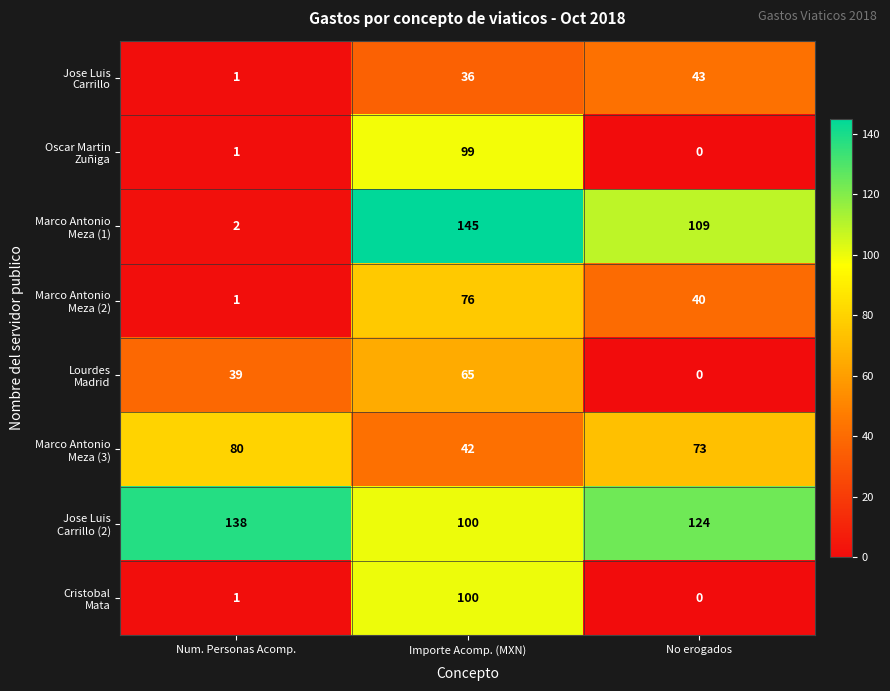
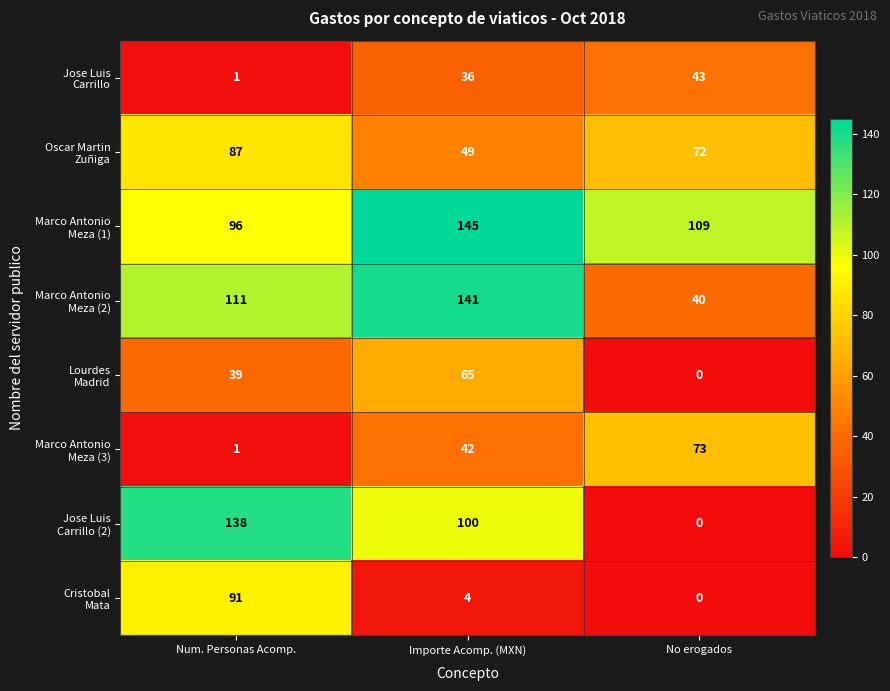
  {
    "Jose Luis Carrillo": {
      "Num. Personas Acomp.": 1,
      "Importe Acomp. (MXN)": 36,
      "No erogados": 43
    },
    "Oscar Martin Zuñiga": {
-     "Num. Personas Acomp.": 1,
-     "Importe Acomp. (MXN)": 99,
-     "No erogados": 0
+     "Num. Personas Acomp.": 87,
+     "Importe Acomp. (MXN)": 49,
+     "No erogados": 72
    },
    "Marco Antonio Meza (1)": {
-     "Num. Personas Acomp.": 2,
+     "Num. Personas Acomp.": 96,
      "Importe Acomp. (MXN)": 145,
      "No erogados": 109
    },
    "Marco Antonio Meza (2)": {
-     "Num. Personas Acomp.": 1,
-     "Importe Acomp. (MXN)": 76,
+     "Num. Personas Acomp.": 111,
+     "Importe Acomp. (MXN)": 141,
      "No erogados": 40
    },
    "Lourdes Madrid": {
      "Num. Personas Acomp.": 39,
      "Importe Acomp. (MXN)": 65,
      "No erogados": 0
    },
    "Marco Antonio Meza (3)": {
-     "Num. Personas Acomp.": 80,
+     "Num. Personas Acomp.": 1,
      "Importe Acomp. (MXN)": 42,
      "No erogados": 73
    },
    "Jose Luis Carrillo (2)": {
      "Num. Personas Acomp.": 138,
      "Importe Acomp. (MXN)": 100,
-     "No erogados": 124
+     "No erogados": 0
    },
    "Cristobal Mata": {
-     "Num. Personas Acomp.": 1,
-     "Importe Acomp. (MXN)": 100,
+     "Num. Personas Acomp.": 91,
+     "Importe Acomp. (MXN)": 4,
      "No erogados": 0
    }
  }
